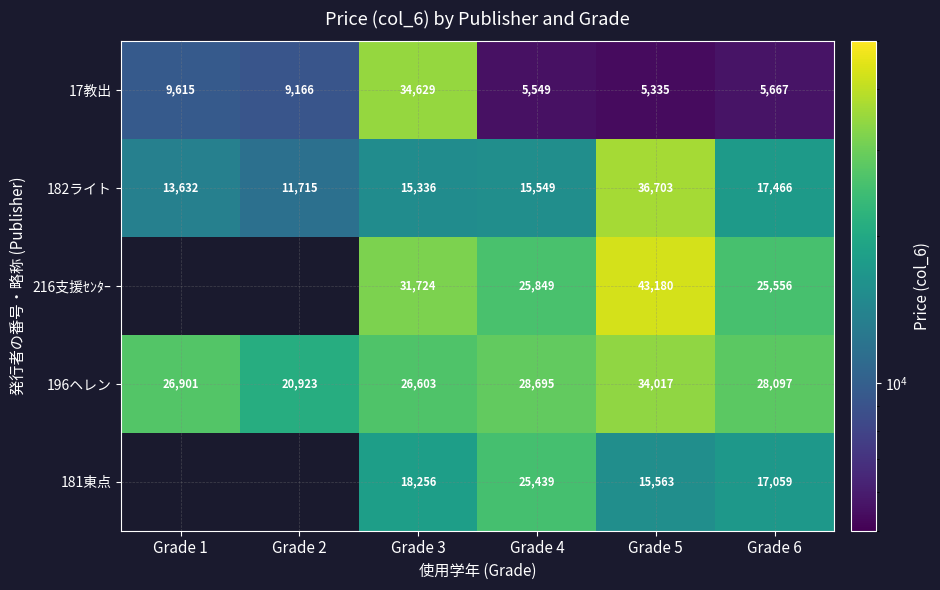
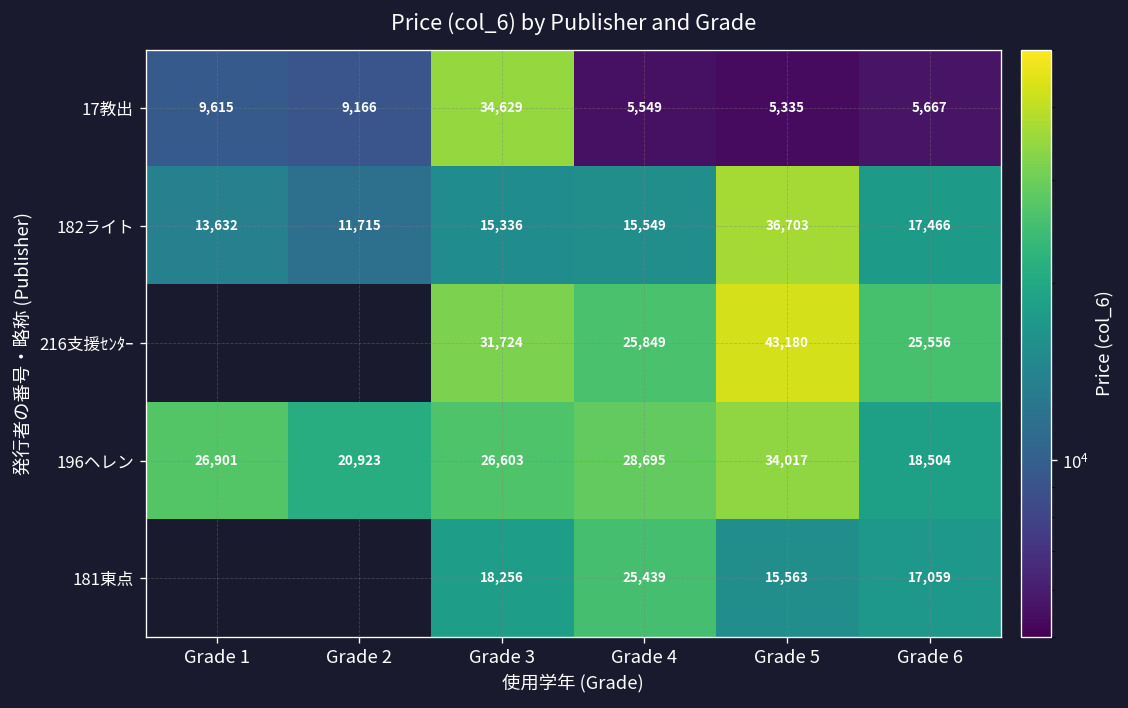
  {
    "196ヘレン": {
-     "Grade 6": "28,097"
+     "Grade 6": "18,504"
    }
  }
